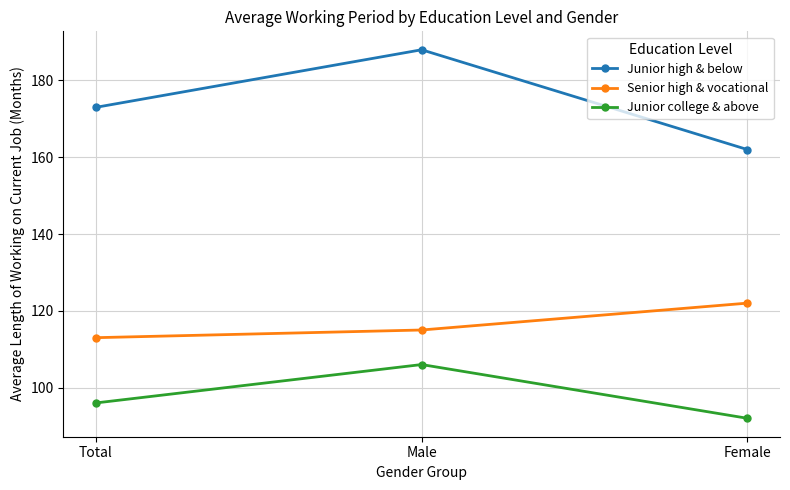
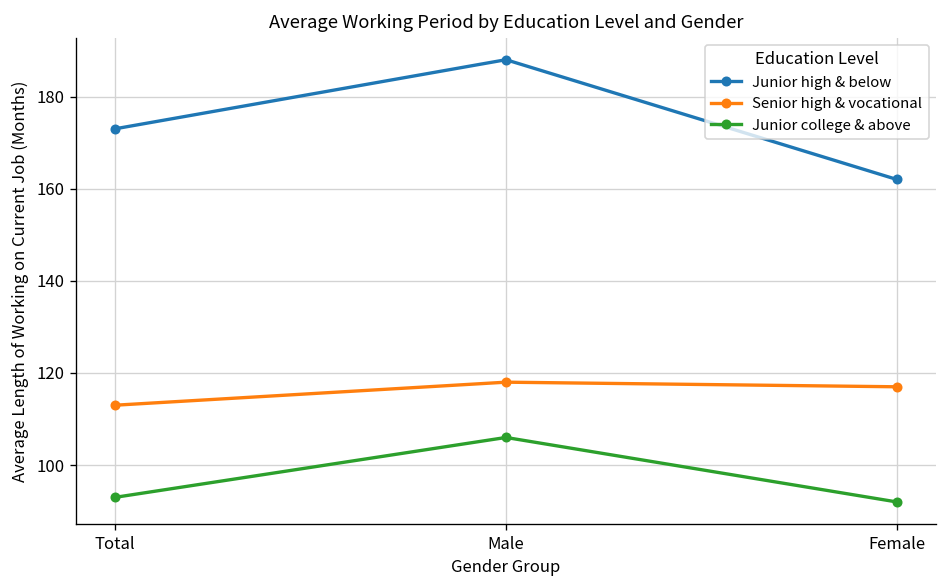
  {
    "Junior high & below": {
      "Total": 173,
      "Male": 188,
      "Female": 162
    },
    "Senior high & vocational": {
      "Total": 113,
-     "Male": 115,
-     "Female": 122
+     "Male": 118,
+     "Female": 117
    },
    "Junior college & above": {
-     "Total": 96,
+     "Total": 93,
      "Male": 106,
      "Female": 92
    }
  }
